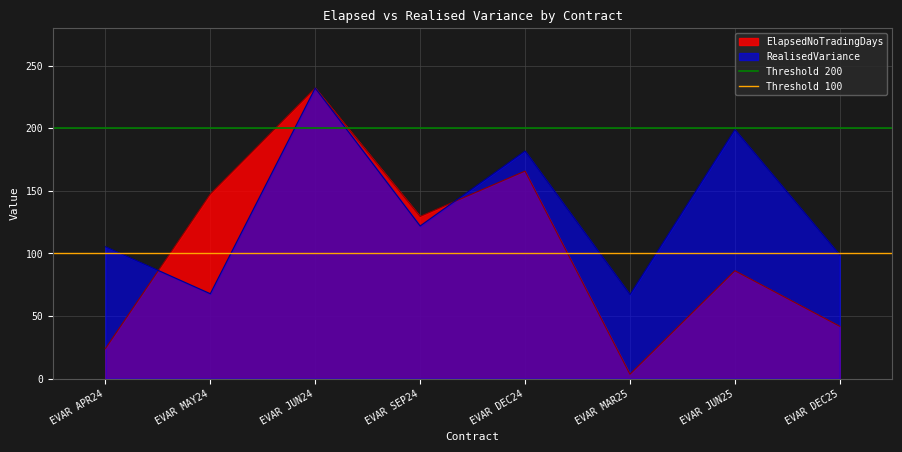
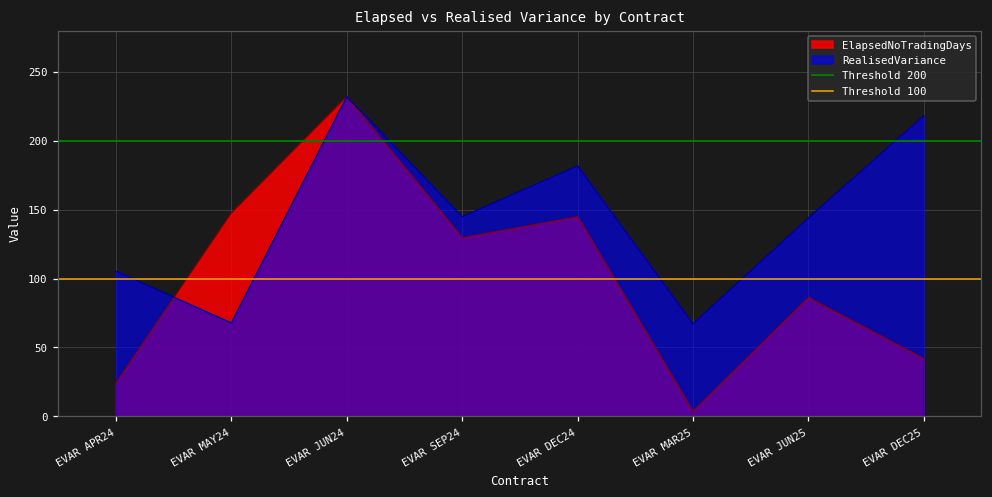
  {
    "ElapsedNoTradingDays": {
      "EVAR APR24": 24,
      "EVAR MAY24": 147,
      "EVAR SEP24": 130,
-     "EVAR DEC24": 166,
+     "EVAR DEC24": 145,
      "EVAR MAR25": 4,
      "EVAR JUN25": 86,
      "EVAR DEC25": 42
    },
    "RealisedVariance": {
      "EVAR APR24": 105,
      "EVAR MAY24": 68,
-     "EVAR SEP24": 122,
+     "EVAR SEP24": 145,
      "EVAR DEC24": 182,
      "EVAR MAR25": 67,
-     "EVAR JUN25": 199,
-     "EVAR DEC25": 99
+     "EVAR JUN25": 144,
+     "EVAR DEC25": 218
    }
  }
